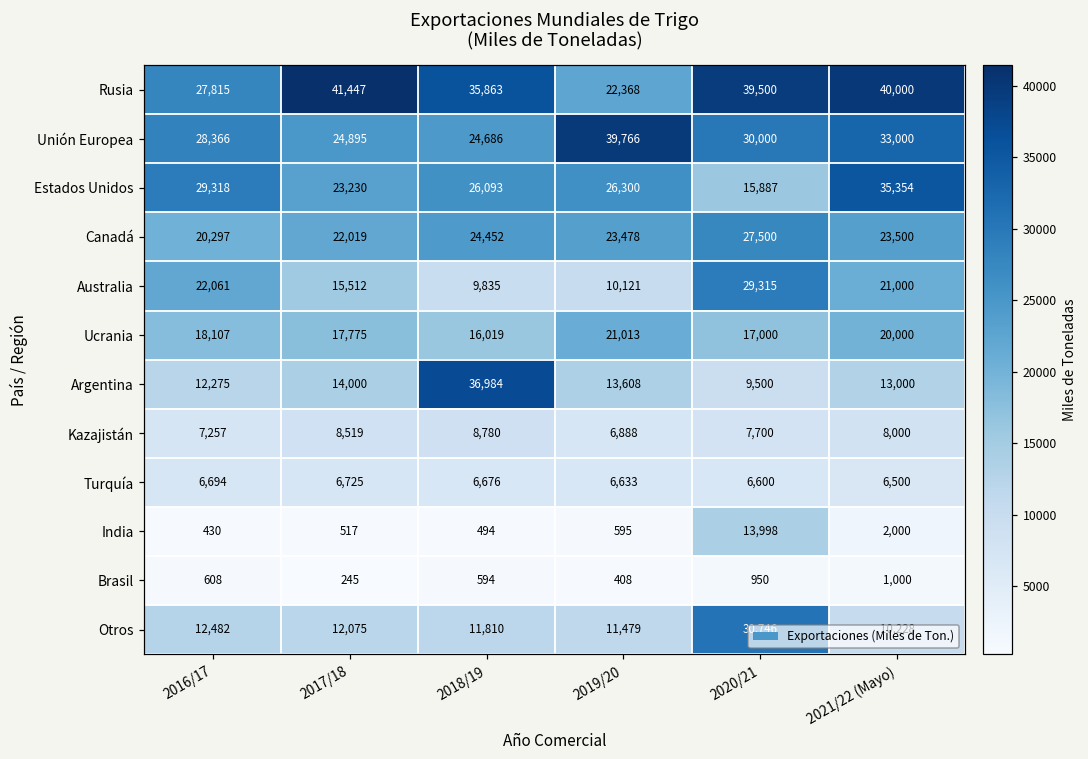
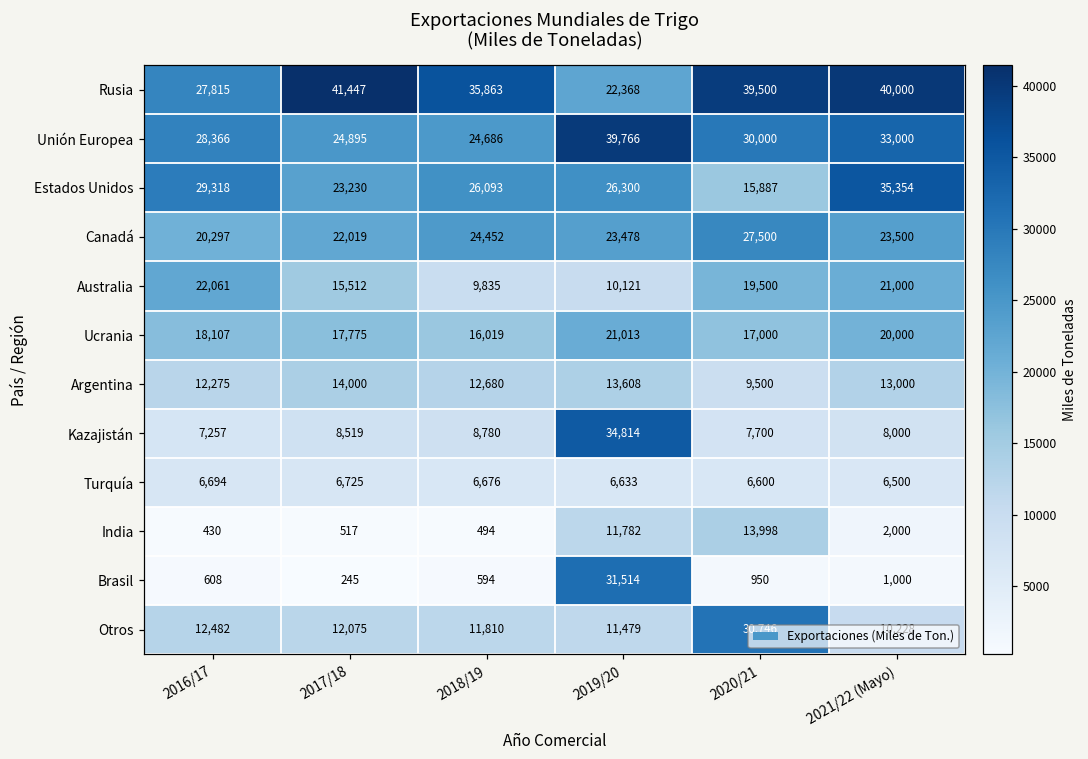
  {
    "Rusia": {
      "2016/17": "27,815",
      "2017/18": "41,447",
      "2018/19": "35,863",
      "2019/20": "22,368",
      "2020/21": "39,500",
      "2021/22 (Mayo)": "40,000"
    },
    "Unión Europea": {
      "2016/17": "28,366",
      "2017/18": "24,895",
      "2018/19": "24,686",
      "2019/20": "39,766",
      "2020/21": "30,000",
      "2021/22 (Mayo)": "33,000"
    },
    "Estados Unidos": {
      "2016/17": "29,318",
      "2017/18": "23,230",
      "2018/19": "26,093",
      "2019/20": "26,300",
      "2020/21": "15,887",
      "2021/22 (Mayo)": "35,354"
    },
    "Canadá": {
      "2016/17": "20,297",
      "2017/18": "22,019",
      "2018/19": "24,452",
      "2019/20": "23,478",
      "2020/21": "27,500",
      "2021/22 (Mayo)": "23,500"
    },
    "Australia": {
      "2016/17": "22,061",
      "2017/18": "15,512",
      "2018/19": "9,835",
      "2019/20": "10,121",
-     "2020/21": "29,315",
+     "2020/21": "19,500",
      "2021/22 (Mayo)": "21,000"
    },
    "Ucrania": {
      "2016/17": "18,107",
      "2017/18": "17,775",
      "2018/19": "16,019",
      "2019/20": "21,013",
      "2020/21": "17,000",
      "2021/22 (Mayo)": "20,000"
    },
    "Argentina": {
      "2016/17": "12,275",
      "2017/18": "14,000",
-     "2018/19": "36,984",
+     "2018/19": "12,680",
      "2019/20": "13,608",
      "2020/21": "9,500",
      "2021/22 (Mayo)": "13,000"
    },
    "Kazajistán": {
      "2016/17": "7,257",
      "2017/18": "8,519",
      "2018/19": "8,780",
-     "2019/20": "6,888",
+     "2019/20": "34,814",
      "2020/21": "7,700",
      "2021/22 (Mayo)": "8,000"
    },
    "Turquía": {
      "2016/17": "6,694",
      "2017/18": "6,725",
      "2018/19": "6,676",
      "2019/20": "6,633",
      "2020/21": "6,600",
      "2021/22 (Mayo)": "6,500"
    },
    "India": {
      "2016/17": "430",
      "2017/18": "517",
      "2018/19": "494",
-     "2019/20": "595",
+     "2019/20": "11,782",
      "2020/21": "13,998",
      "2021/22 (Mayo)": "2,000"
    },
    "Brasil": {
      "2016/17": "608",
      "2017/18": "245",
      "2018/19": "594",
-     "2019/20": "408",
+     "2019/20": "31,514",
      "2020/21": "950",
      "2021/22 (Mayo)": "1,000"
    },
    "Otros": {
      "2016/17": "12,482",
      "2017/18": "12,075",
      "2018/19": "11,810",
      "2019/20": "11,479"
    }
  }
